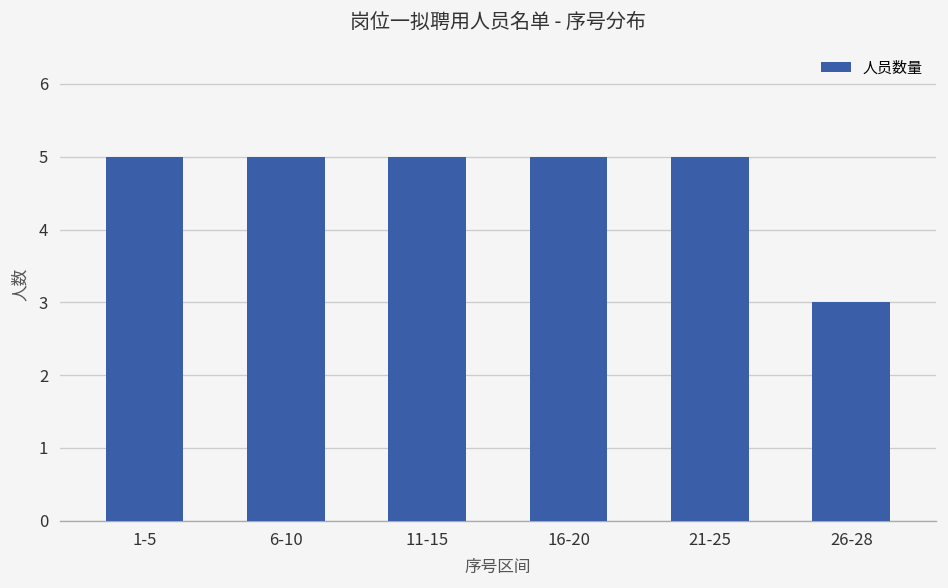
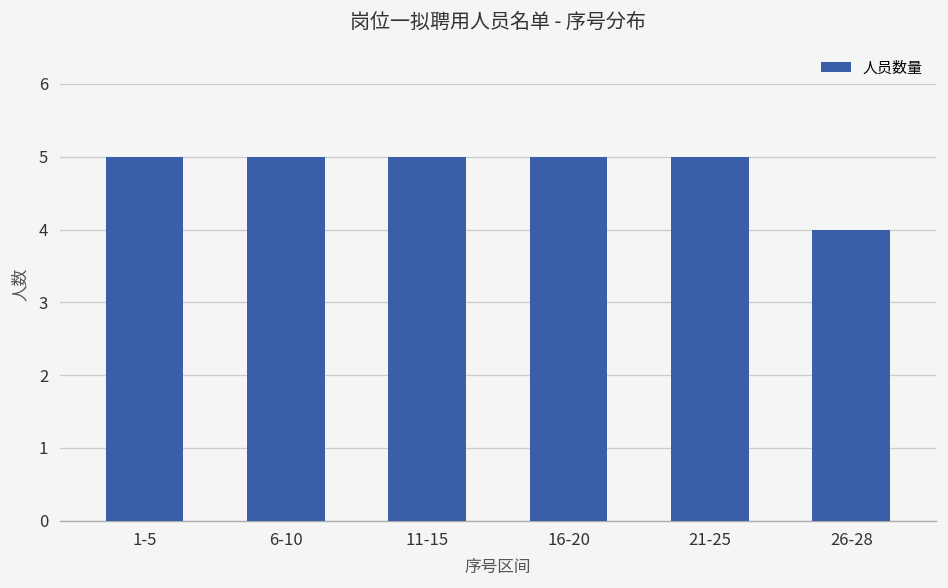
  {
    "1-5": 5,
    "6-10": 5,
    "11-15": 5,
    "16-20": 5,
    "21-25": 5,
-   "26-28": 3
+   "26-28": 4
  }
